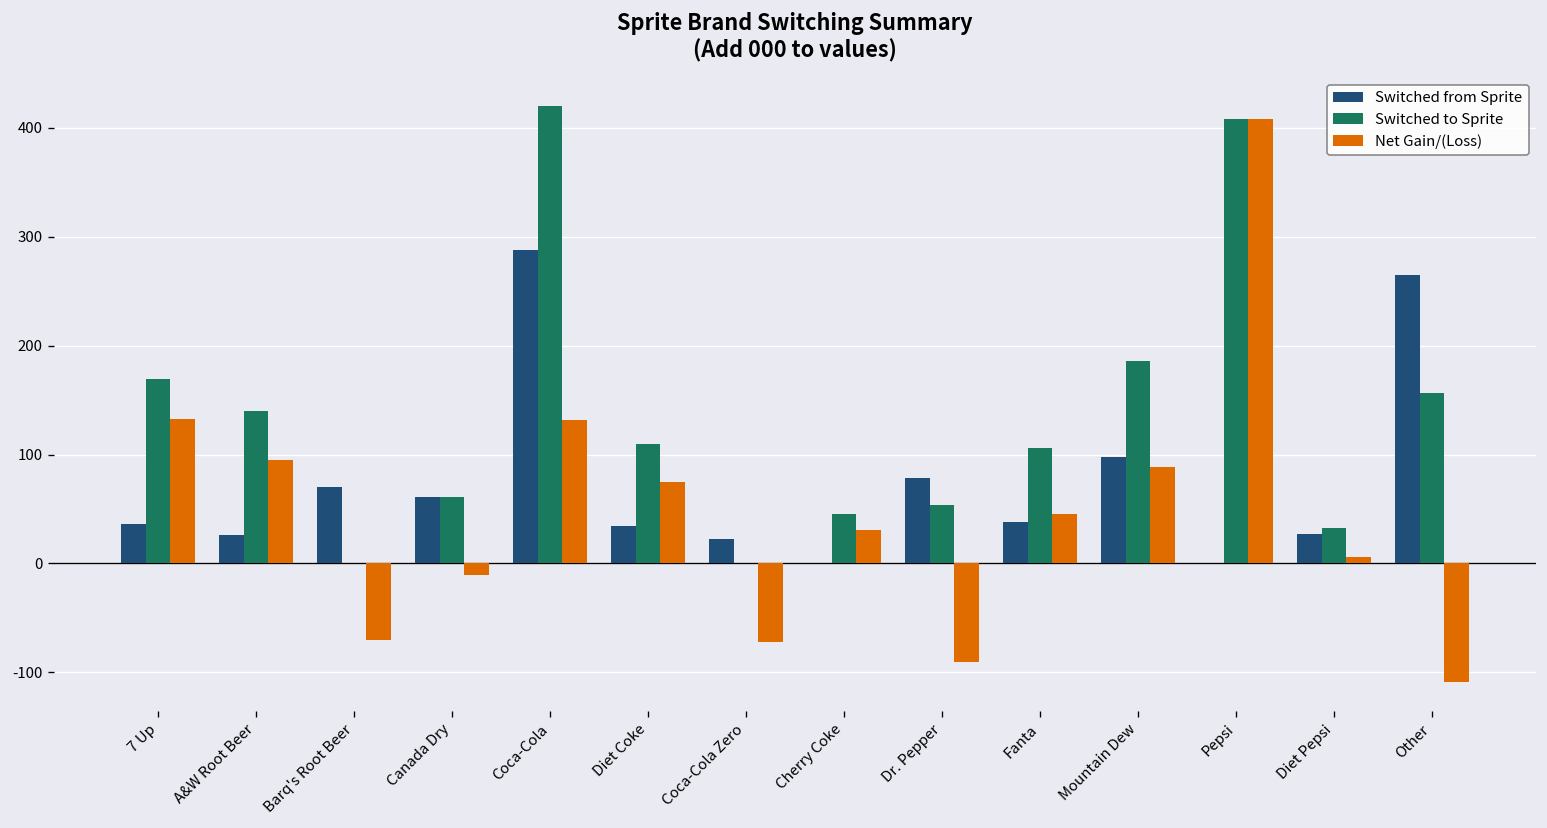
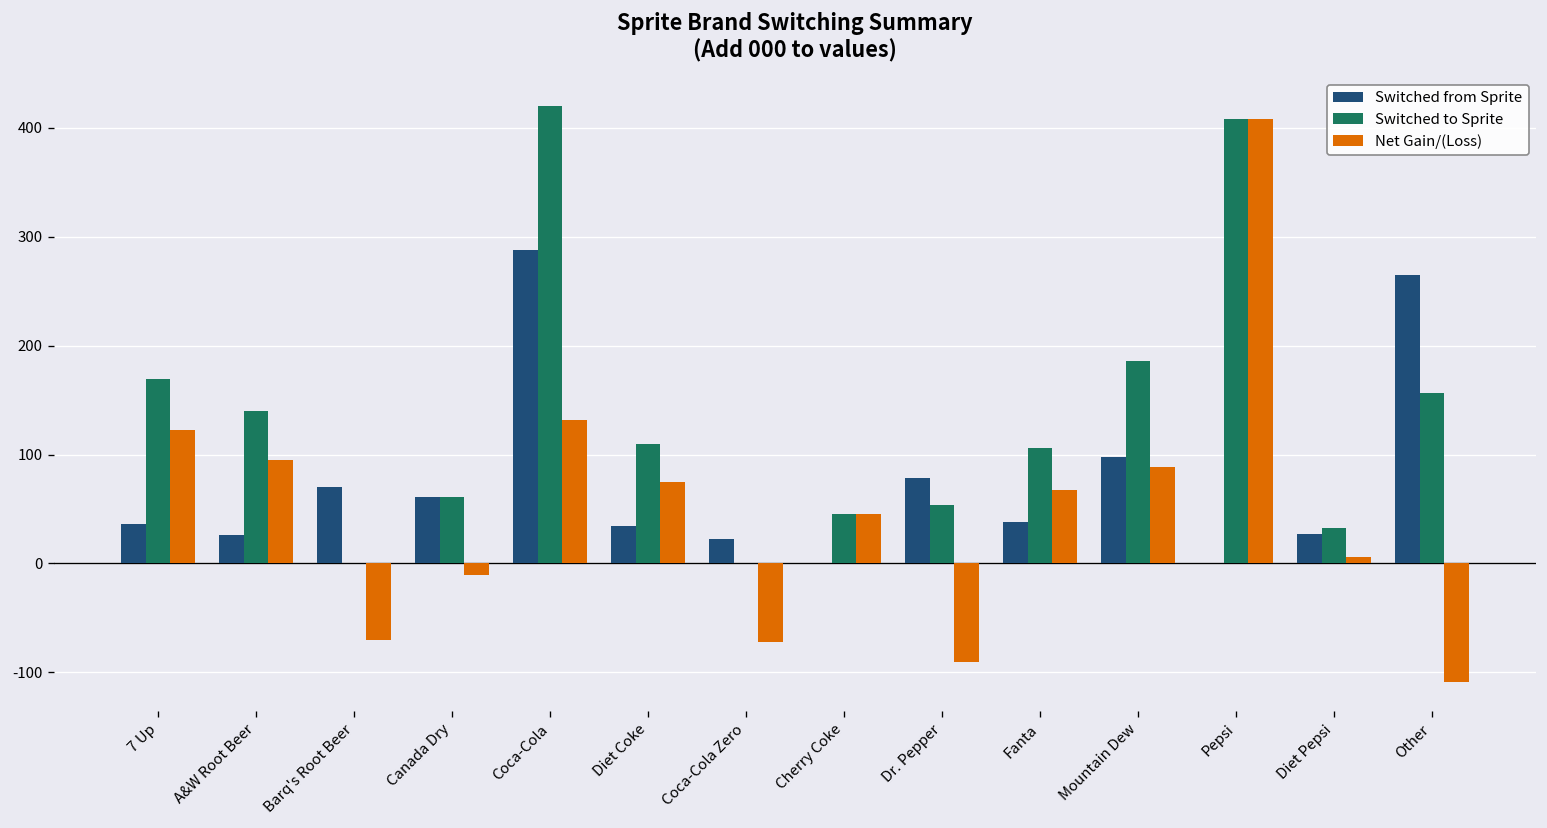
  {
    "Net Gain/(Loss)": {
-     "7 Up": 130,
+     "7 Up": 120,
      "A&W Root Beer": 100,
      "Barq's Root Beer": -70,
      "Canada Dry": -10,
      "Coca-Cola": 130,
      "Diet Coke": 70,
      "Coca-Cola Zero": -70,
-     "Cherry Coke": 30,
+     "Cherry Coke": 50,
      "Dr. Pepper": -90,
-     "Fanta": 50,
+     "Fanta": 70,
      "Mountain Dew": 90,
      "Pepsi": 410,
      "Diet Pepsi": 10,
      "Other": -110
    }
  }
